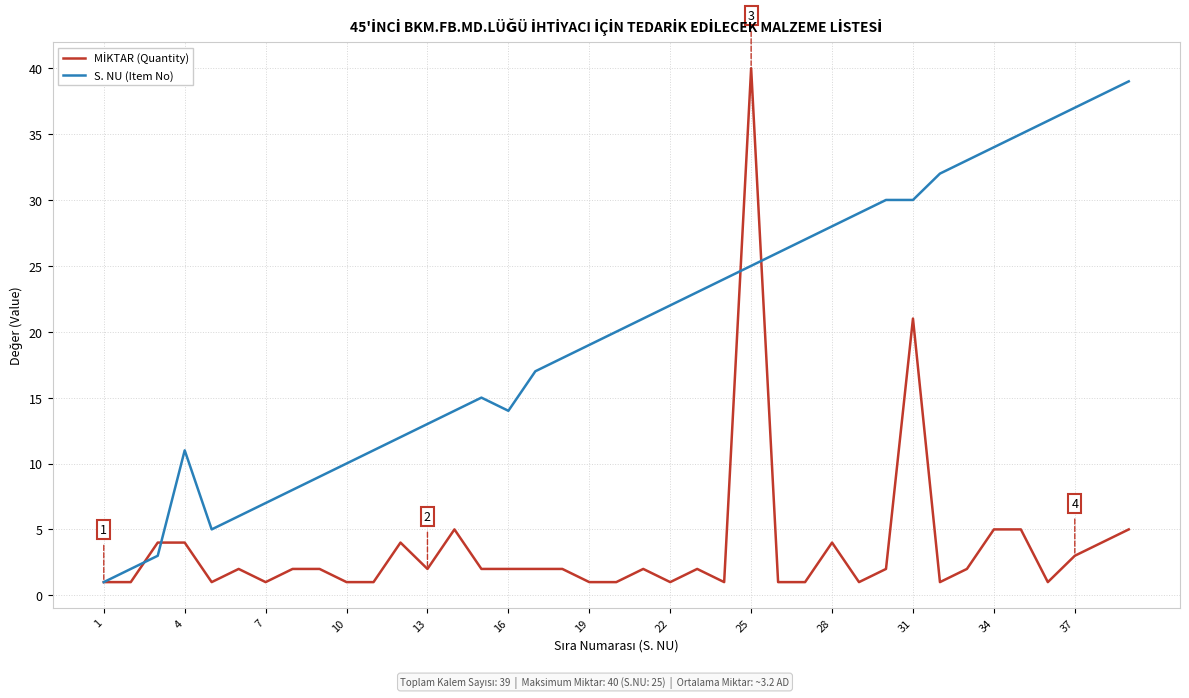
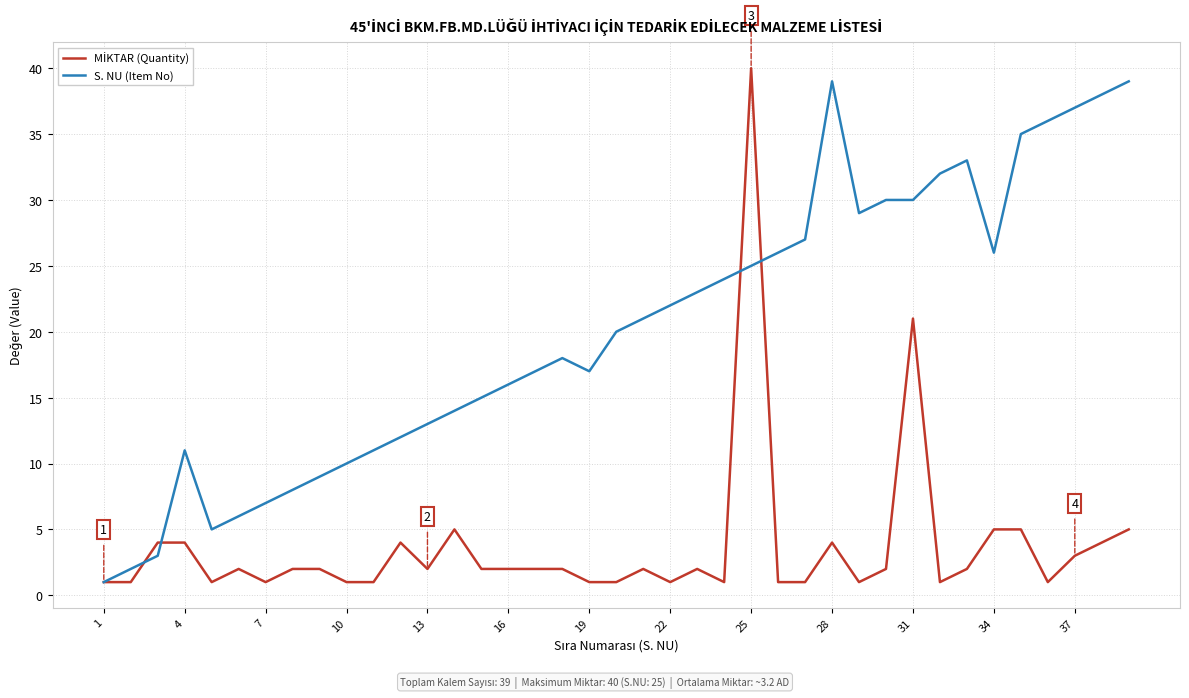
  {
    "MİKTAR (Quantity)": {
      "4": 4,
      "7": 1,
      "10": 1,
      "13": 2,
      "16": 2,
      "19": 1,
      "22": 1,
      "25": 40,
      "28": 4,
      "31": 21,
      "34": 5,
      "37": 3
    },
    "S. NU (Item No)": {
      "4": 11,
      "7": 7,
      "10": 10,
      "13": 13,
-     "16": 14,
-     "19": 19,
+     "16": 16,
+     "19": 17,
      "22": 22,
      "25": 25,
-     "28": 28,
+     "28": 39,
      "31": 30,
-     "34": 34,
+     "34": 26,
      "37": 37
    }
  }
